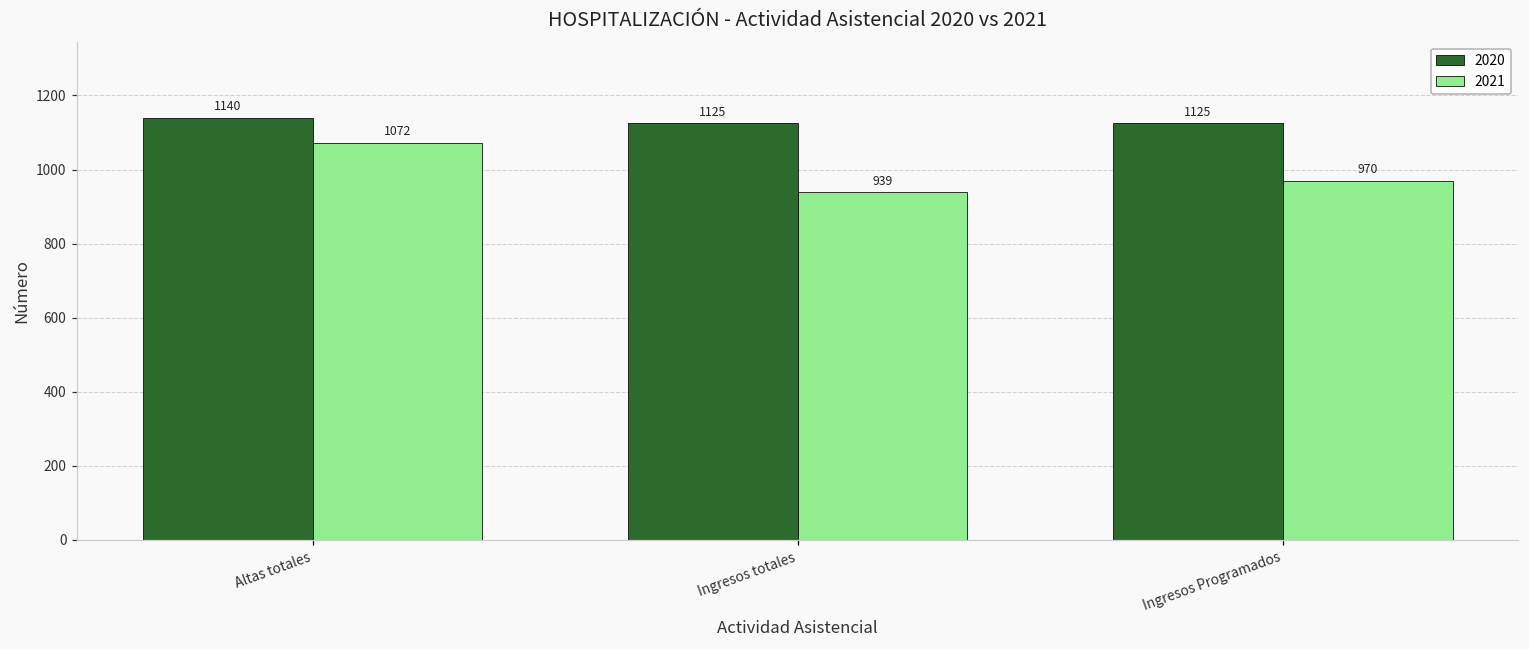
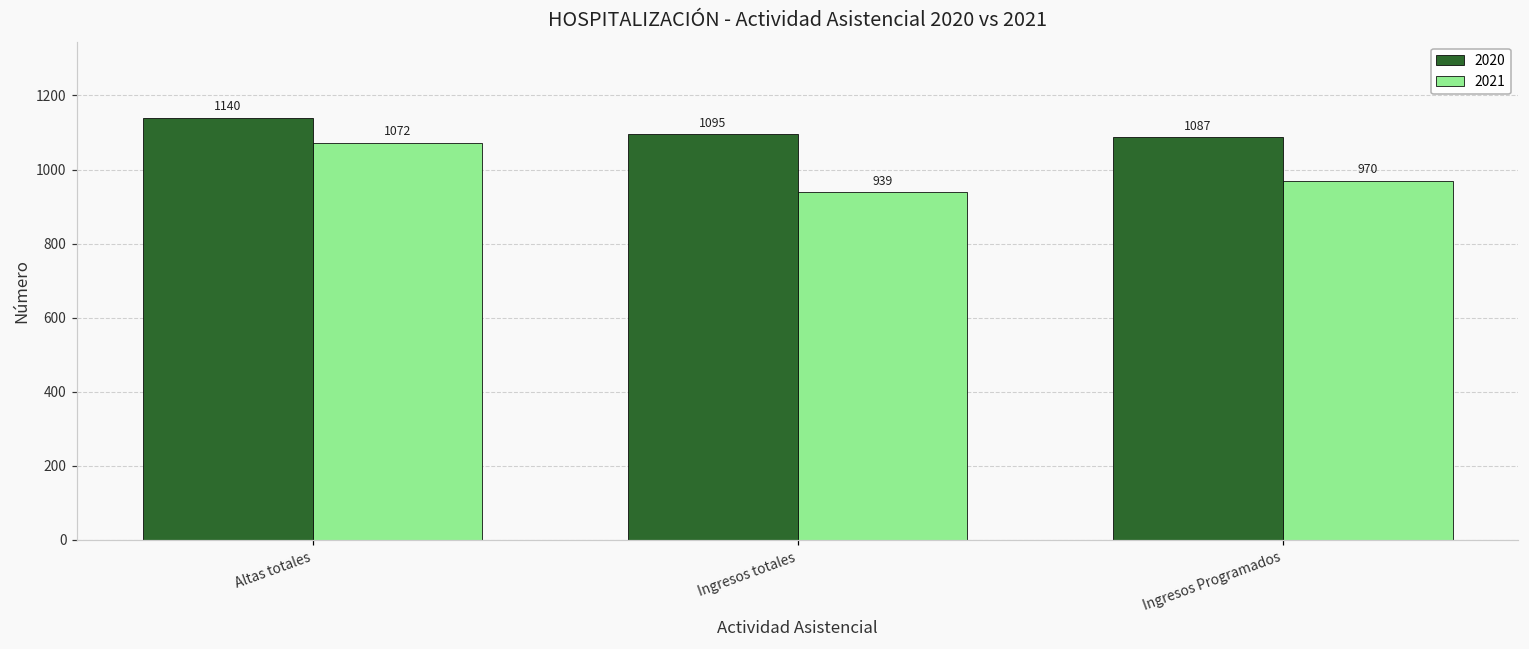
  {
    "2020": {
      "Altas totales": 1140,
-     "Ingresos totales": 1125,
-     "Ingresos Programados": 1125
+     "Ingresos totales": 1095,
+     "Ingresos Programados": 1087
    },
    "2021": {
      "Altas totales": 1072,
      "Ingresos totales": 939,
      "Ingresos Programados": 970
    }
  }
